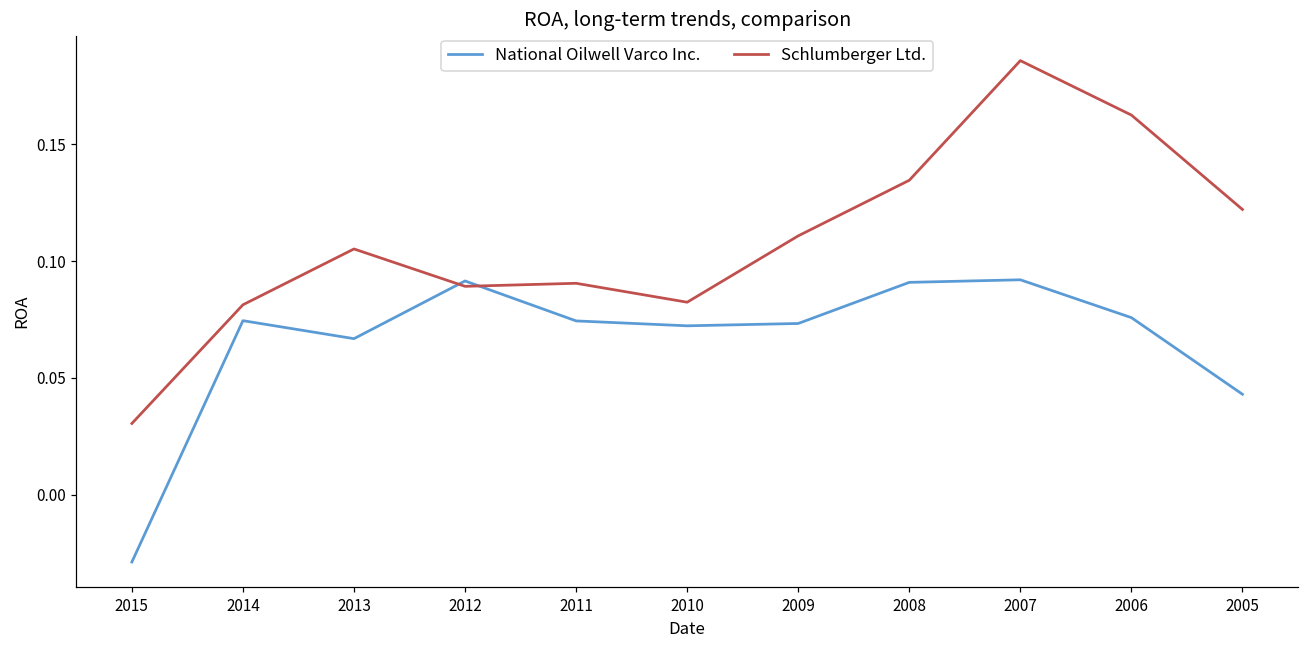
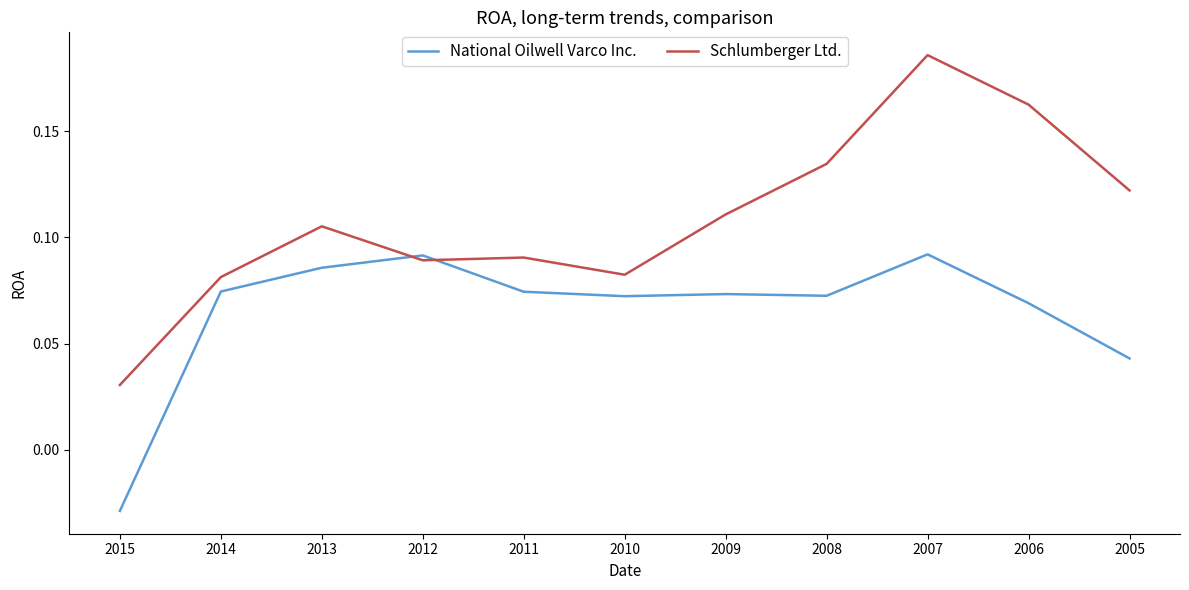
  {
    "National Oilwell Varco Inc.": {
      "2015": -0.029,
      "2014": 0.075,
-     "2013": 0.067,
+     "2013": 0.086,
      "2012": 0.092,
      "2011": 0.074,
      "2010": 0.072,
      "2009": 0.073,
-     "2008": 0.091,
+     "2008": 0.073,
      "2007": 0.092,
-     "2006": 0.076,
+     "2006": 0.069,
      "2005": 0.043
    },
    "Schlumberger Ltd.": {
      "2015": 0.031,
      "2014": 0.081,
      "2013": 0.105,
      "2012": 0.089,
      "2011": 0.091,
      "2010": 0.082,
      "2009": 0.111,
      "2008": 0.135,
      "2007": 0.186,
      "2006": 0.163,
      "2005": 0.122
    }
  }
